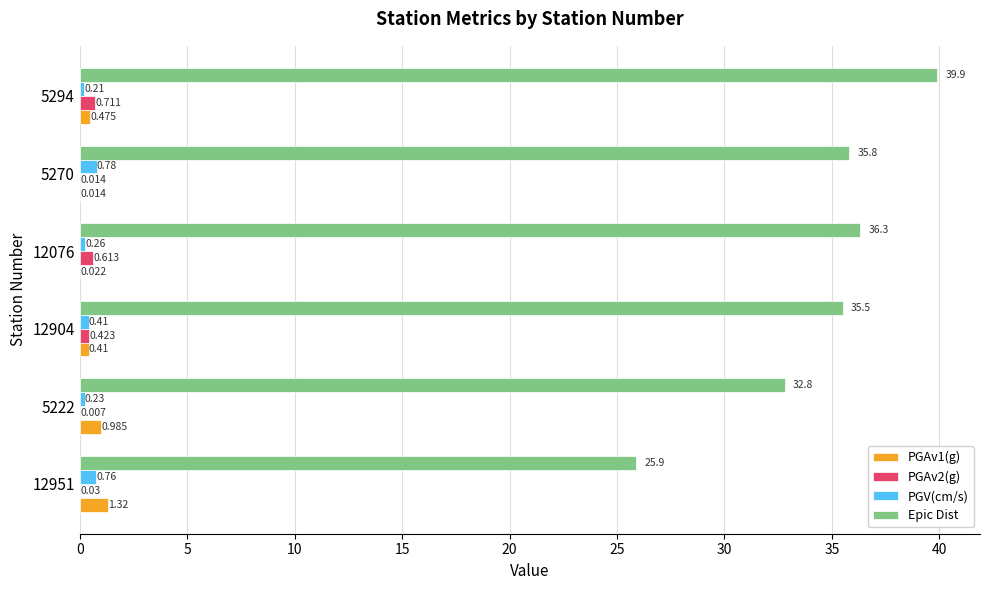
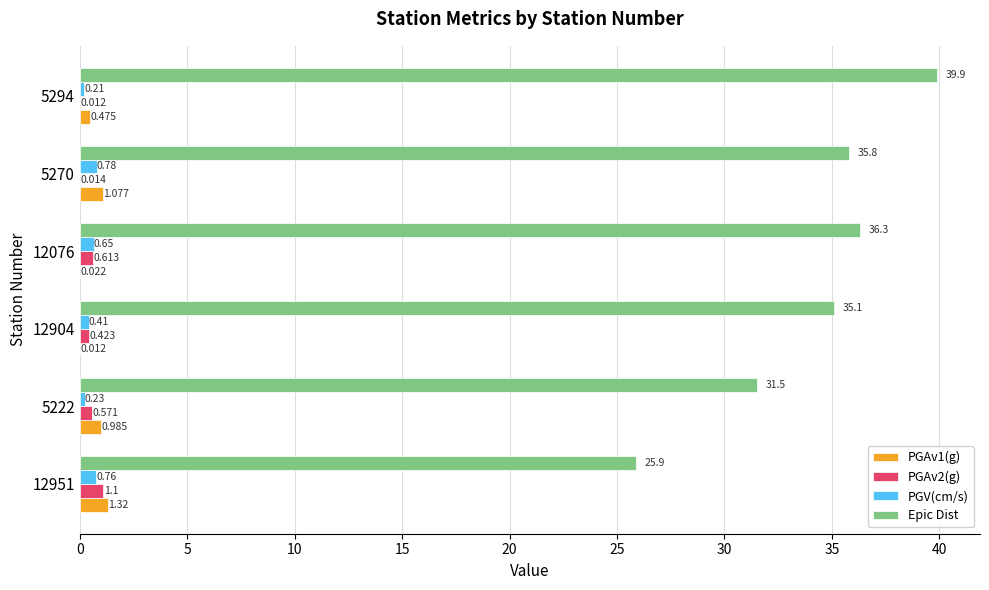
  {
    "PGAv1(g)": {
      "5294": 0.475,
-     "5270": 0.014,
+     "5270": 1.077,
      "12076": 0.022,
-     "12904": 0.41,
+     "12904": 0.012,
      "5222": 0.985,
      "12951": 1.32
    },
    "PGAv2(g)": {
-     "5294": 0.711,
+     "5294": 0.012,
      "5270": 0.014,
      "12076": 0.613,
      "12904": 0.423,
-     "5222": 0.007,
-     "12951": 0.03
+     "5222": 0.571,
+     "12951": 1.1
    },
    "PGV(cm/s)": {
      "5294": 0.21,
      "5270": 0.78,
-     "12076": 0.26,
+     "12076": 0.65,
      "12904": 0.41,
      "5222": 0.23,
      "12951": 0.76
    },
    "Epic Dist": {
      "5294": 39.9,
      "5270": 35.8,
      "12076": 36.3,
-     "12904": 35.5,
-     "5222": 32.8,
+     "12904": 35.1,
+     "5222": 31.5,
      "12951": 25.9
    }
  }
